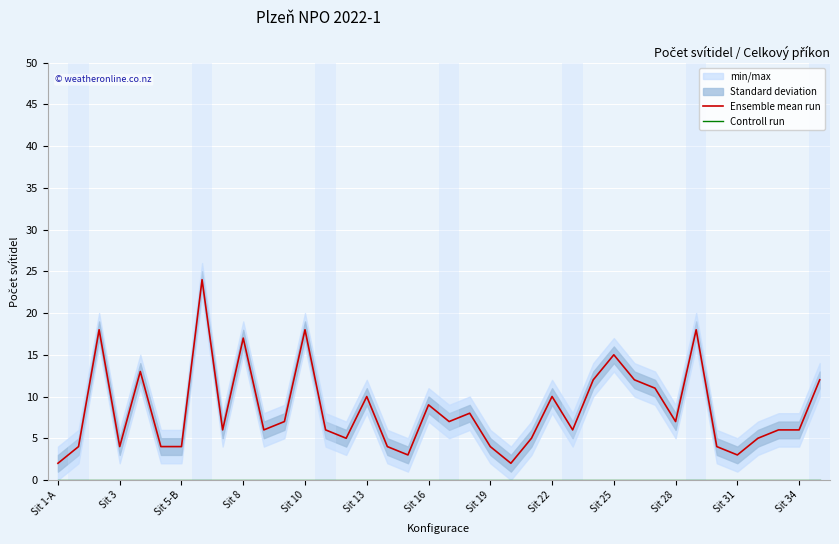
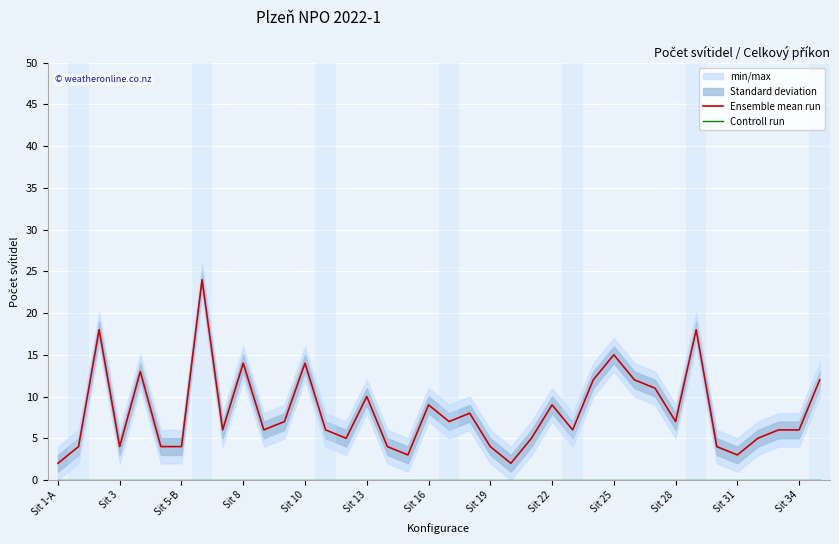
  {
    "Ensemble mean run": {
      "Sit 1-A": 2,
      "Sit 3": 4,
      "Sit 5-B": 4,
-     "Sit 8": 17,
-     "Sit 10": 18,
+     "Sit 8": 14,
+     "Sit 10": 14,
      "Sit 13": 10,
      "Sit 16": 9,
      "Sit 19": 4,
-     "Sit 22": 10,
+     "Sit 22": 9,
      "Sit 25": 15,
      "Sit 28": 7,
      "Sit 31": 3,
      "Sit 34": 6
    },
    "Controll run": {
      "Sit 1-A": 0,
      "Sit 3": 0,
      "Sit 5-B": 0,
      "Sit 8": 0,
      "Sit 10": 0,
      "Sit 13": 0,
      "Sit 16": 0,
      "Sit 19": 0,
      "Sit 22": 0,
      "Sit 25": 0,
      "Sit 28": 0,
      "Sit 31": 0,
      "Sit 34": 0
    }
  }
